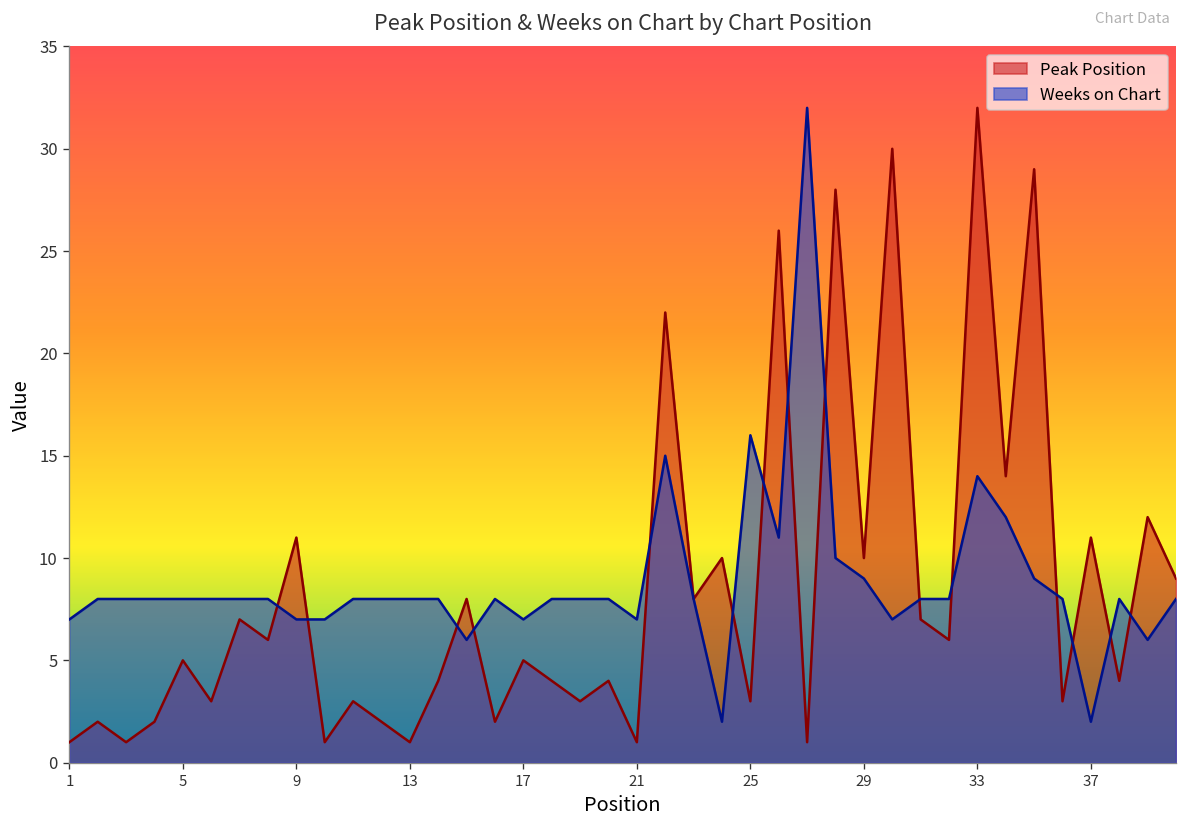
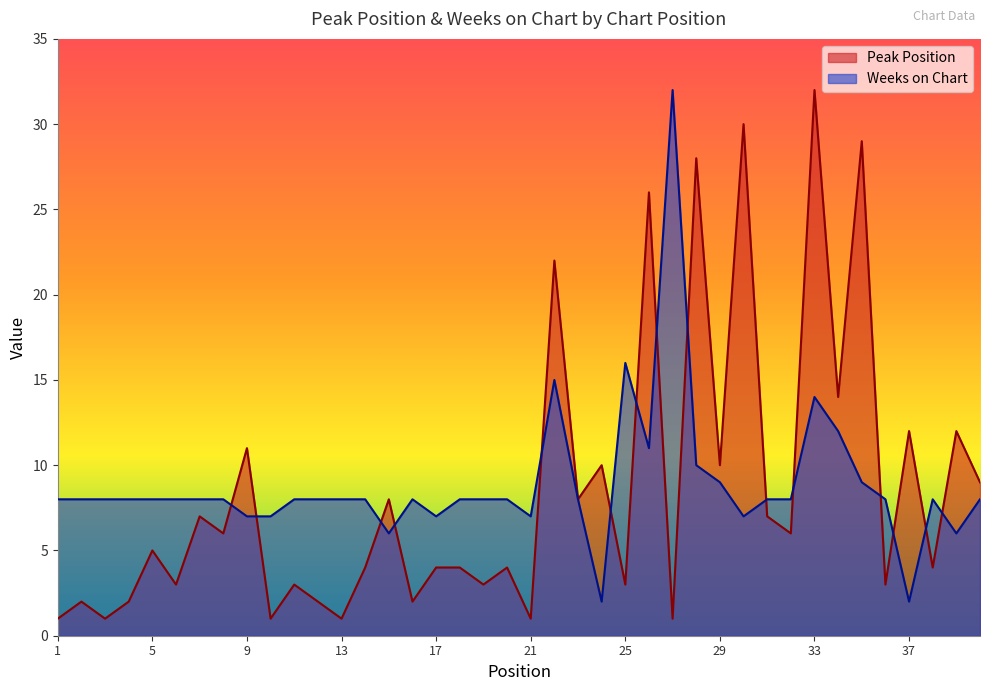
  {
    "Peak Position": {
      "1": 1,
      "5": 5,
      "9": 11,
      "13": 1,
-     "17": 5,
+     "17": 4,
      "21": 1,
      "25": 3,
      "29": 10,
      "33": 32,
-     "37": 11
+     "37": 12
    },
    "Weeks on Chart": {
-     "1": 7,
+     "1": 8,
      "5": 8,
      "9": 7,
      "13": 8,
      "17": 7,
      "21": 7,
      "25": 16,
      "29": 9,
      "33": 14,
      "37": 2
    }
  }
